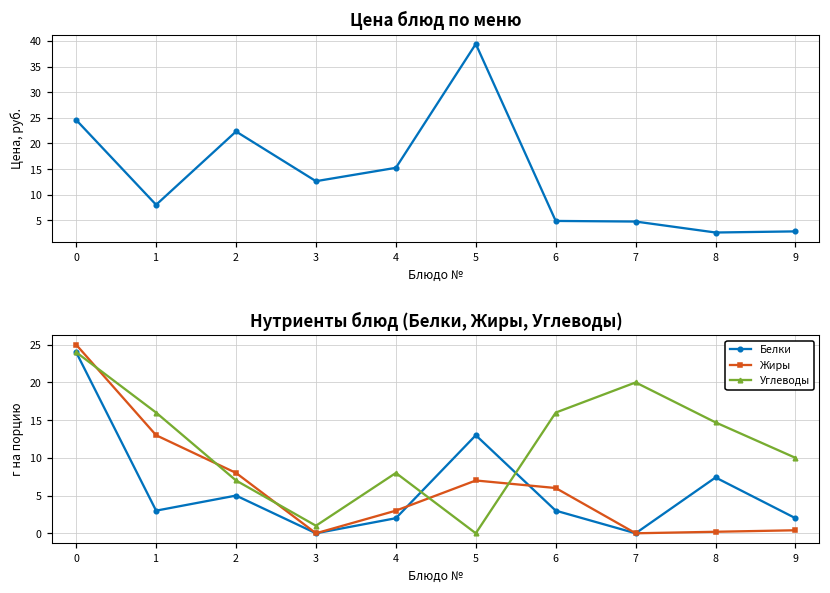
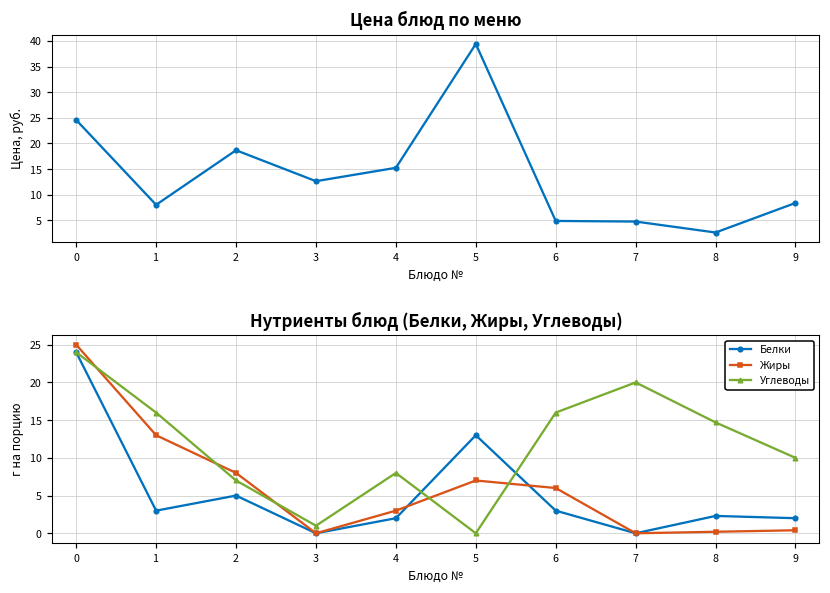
  {
    "Цена блюд по меню": {
      "0": 25,
      "1": 8,
-     "2": 22,
+     "2": 19,
      "3": 13,
      "4": 15,
      "5": 39,
      "6": 5,
      "7": 5,
      "8": 3,
-     "9": 3
+     "9": 8
    },
    "Нутриенты блюд (Белки, Жиры, Углеводы)": {
      "Белки": {
        "1": 3,
        "2": 5,
        "4": 2,
        "5": 13,
        "6": 3,
-       "8": 7,
+       "8": 2,
        "9": 2
      },
      "Жиры": {
        "0": 25,
        "1": 13,
        "2": 8,
        "4": 3,
        "5": 7,
        "6": 6,
        "8": 0,
        "9": 0
      },
      "Углеводы": {
        "1": 16,
        "2": 7,
        "3": 1,
        "4": 8,
        "5": 0,
        "6": 16,
        "7": 20,
        "8": 15,
        "9": 10
      }
    }
  }
